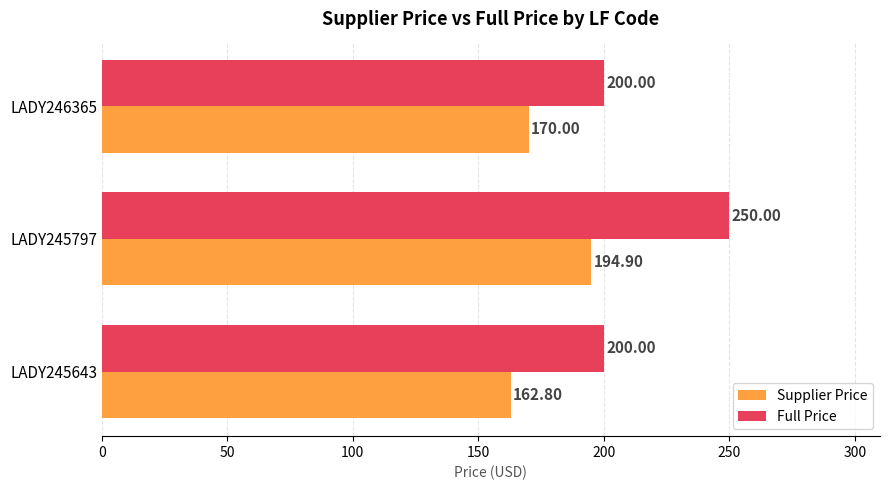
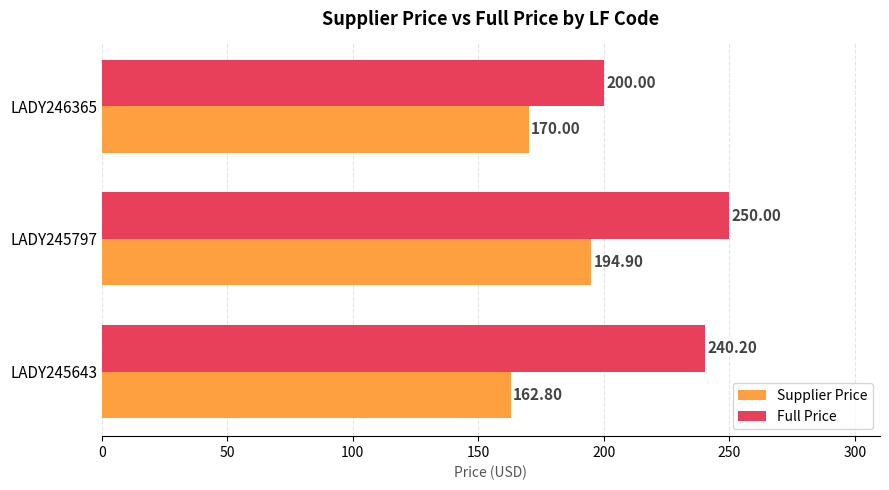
  {
    "Supplier Price": {
      "LADY246365": 170.00,
      "LADY245797": 194.90,
      "LADY245643": 162.80
    },
    "Full Price": {
      "LADY246365": 200.00,
      "LADY245797": 250.00,
-     "LADY245643": 200.00
+     "LADY245643": 240.20
    }
  }
